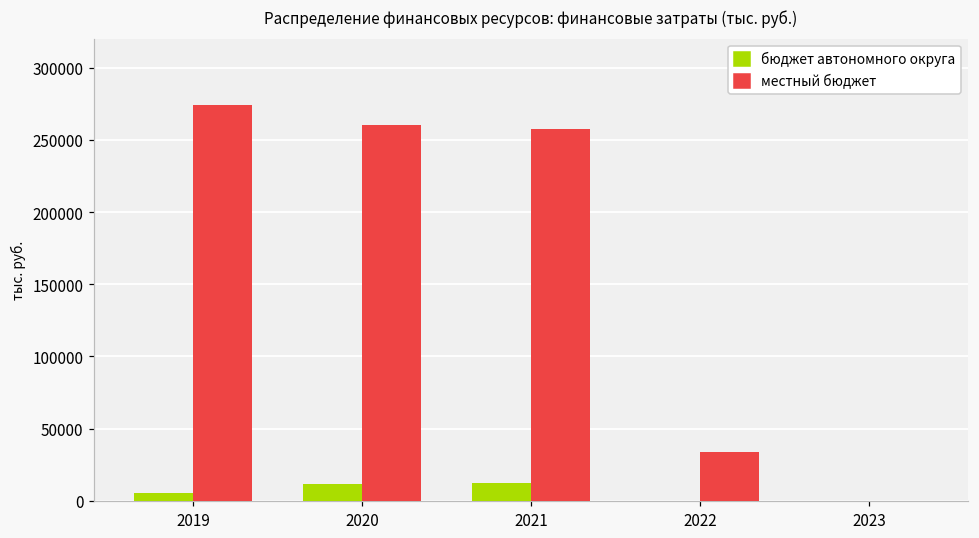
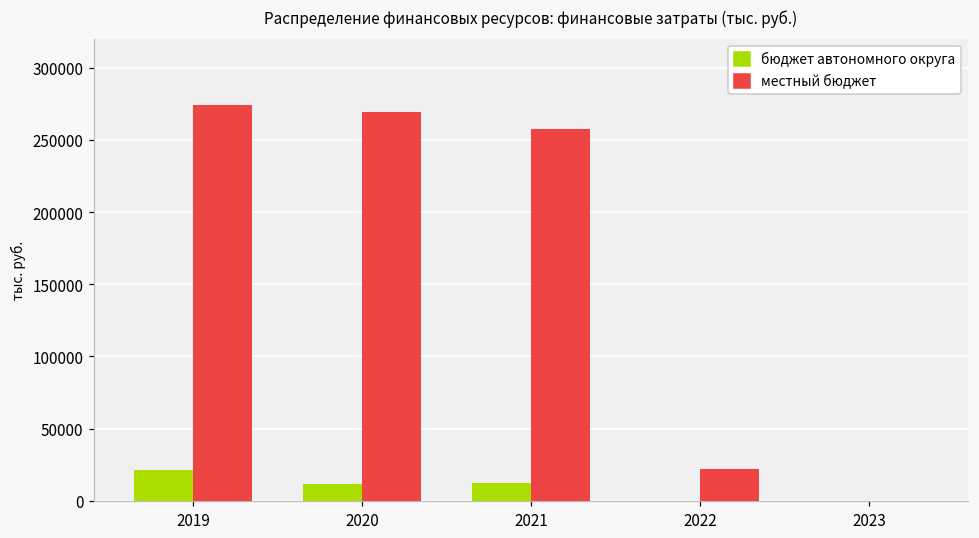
  {
    "бюджет автономного округа": {
-     "2019": 6000,
+     "2019": 21000,
      "2020": 12000,
      "2021": 12000,
      "2022": 0,
      "2023": 0
    },
    "местный бюджет": {
      "2019": 274000,
-     "2020": 260000,
+     "2020": 270000,
      "2021": 258000,
-     "2022": 34000
+     "2022": 22000
    }
  }
